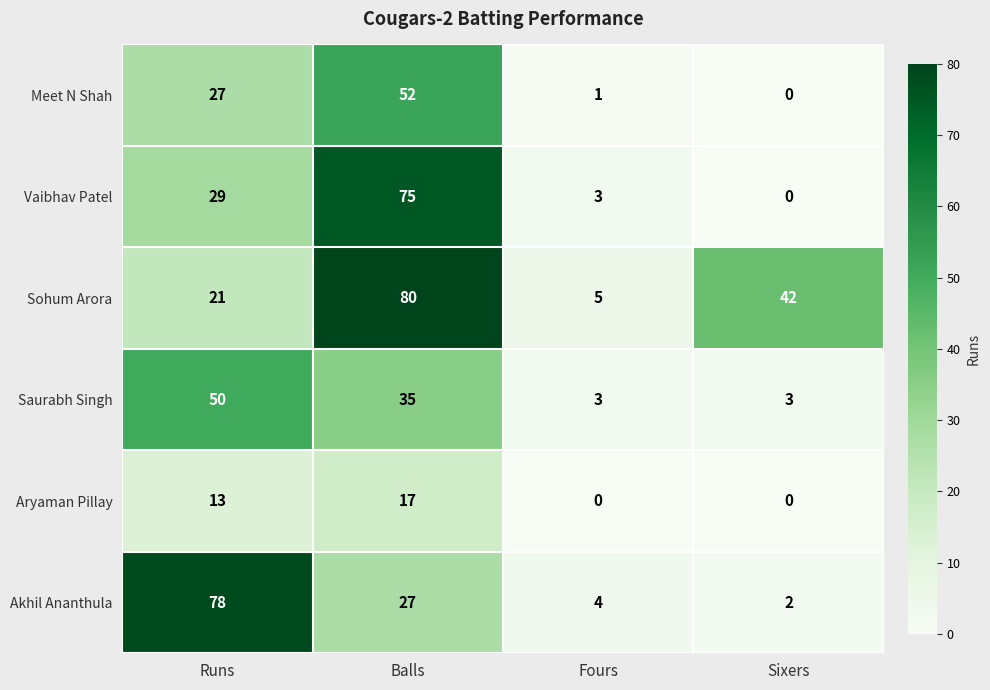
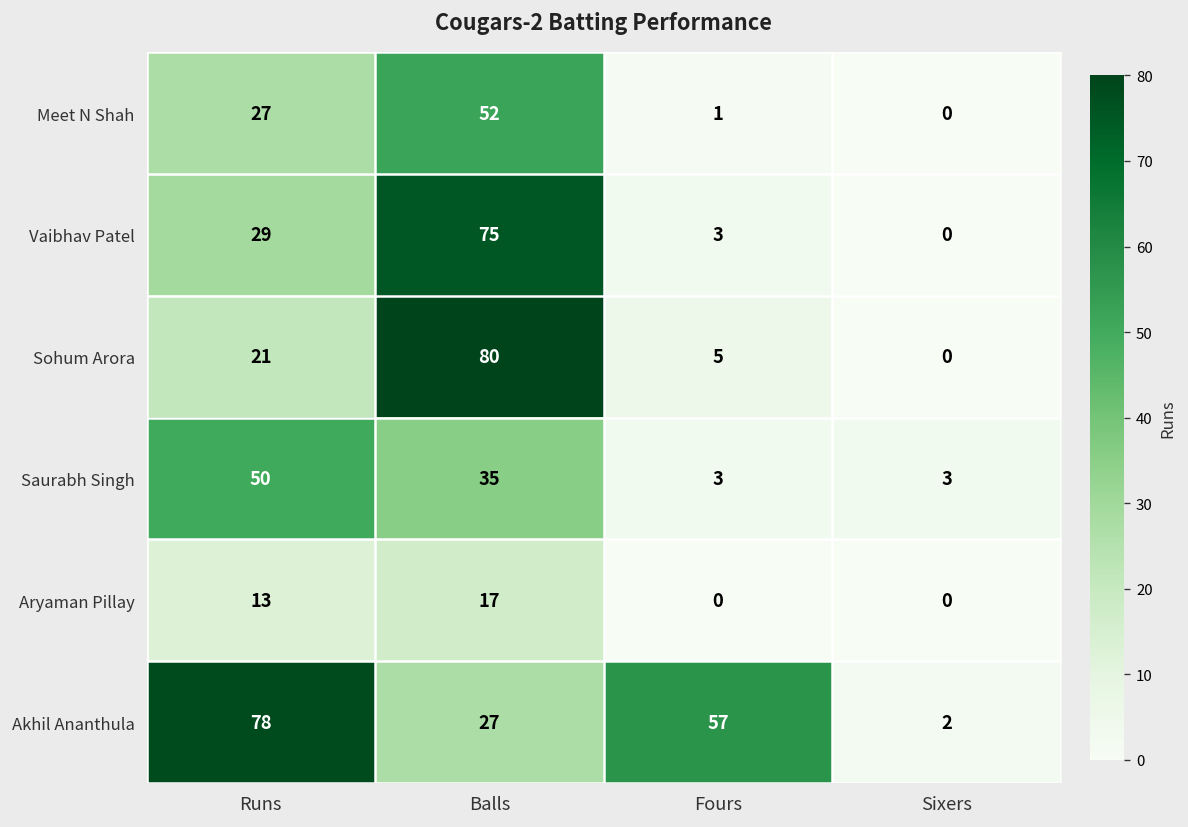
  {
    "Meet N Shah": {
      "Runs": 27,
      "Balls": 52,
      "Fours": 1,
      "Sixers": 0
    },
    "Vaibhav Patel": {
      "Runs": 29,
      "Balls": 75,
      "Fours": 3,
      "Sixers": 0
    },
    "Sohum Arora": {
      "Runs": 21,
      "Balls": 80,
      "Fours": 5,
-     "Sixers": 42
+     "Sixers": 0
    },
    "Saurabh Singh": {
      "Runs": 50,
      "Balls": 35,
      "Fours": 3,
      "Sixers": 3
    },
    "Aryaman Pillay": {
      "Runs": 13,
      "Balls": 17,
      "Fours": 0,
      "Sixers": 0
    },
    "Akhil Ananthula": {
      "Runs": 78,
      "Balls": 27,
-     "Fours": 4,
+     "Fours": 57,
      "Sixers": 2
    }
  }
